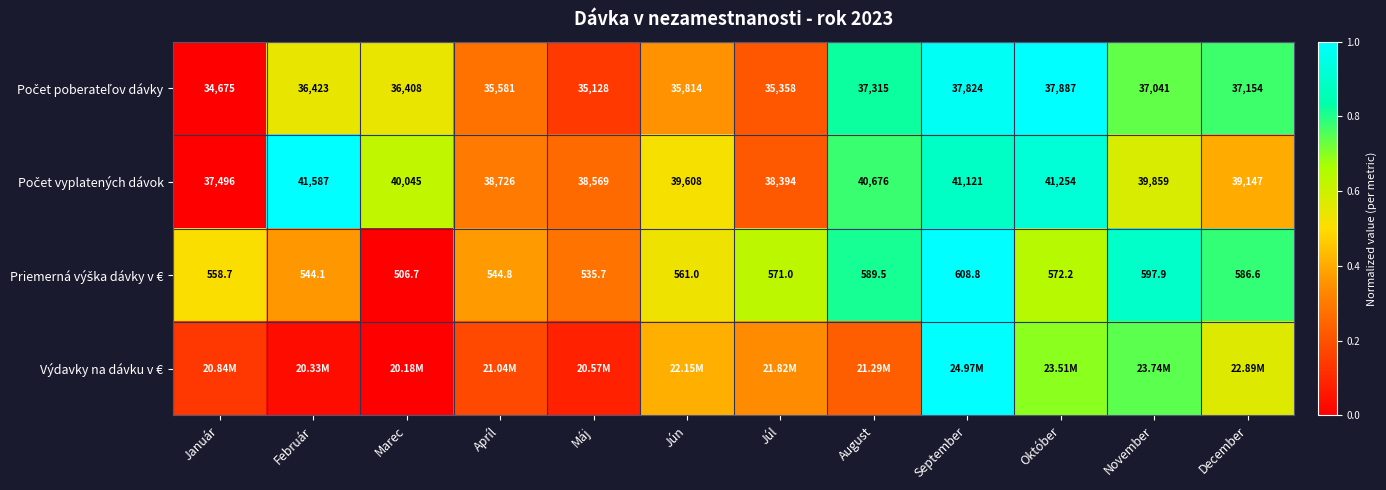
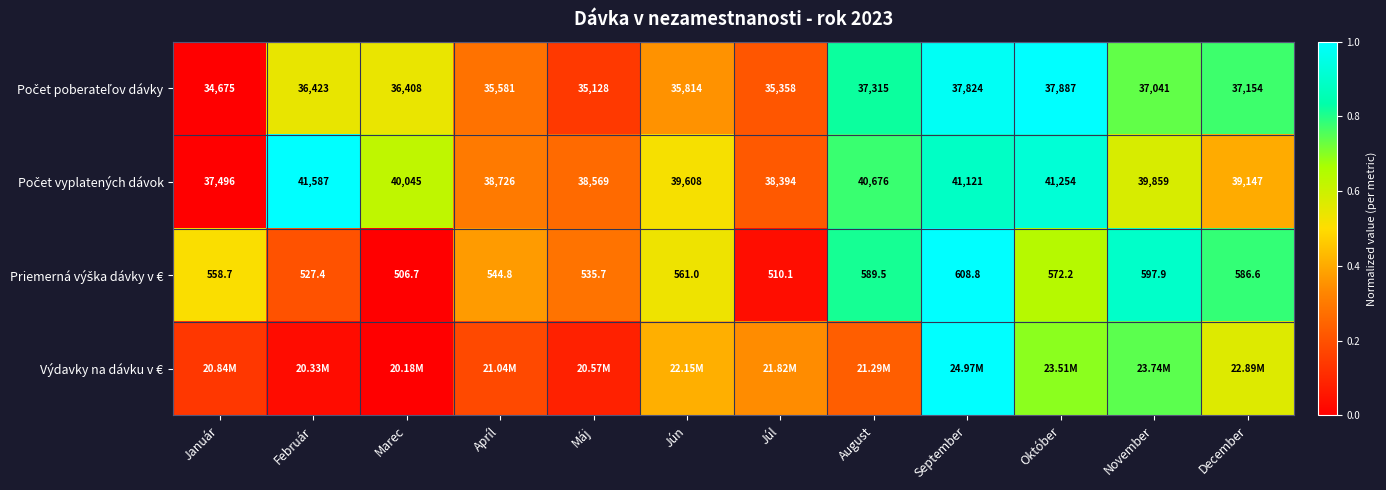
  {
    "Počet poberateľov dávky": {
      "Január": "34,675",
      "Február": "36,423",
      "Marec": "36,408",
      "Apríl": "35,581",
      "Máj": "35,128",
      "Jún": "35,814",
      "Júl": "35,358",
      "August": "37,315",
      "September": "37,824",
      "Október": "37,887",
      "November": "37,041",
      "December": "37,154"
    },
    "Počet vyplatených dávok": {
      "Január": "37,496",
      "Február": "41,587",
      "Marec": "40,045",
      "Apríl": "38,726",
      "Máj": "38,569",
      "Jún": "39,608",
      "Júl": "38,394",
      "August": "40,676",
      "September": "41,121",
      "Október": "41,254",
      "November": "39,859",
      "December": "39,147"
    },
    "Priemerná výška dávky v €": {
      "Január": "558.7",
-     "Február": "544.1",
+     "Február": "527.4",
      "Marec": "506.7",
      "Apríl": "544.8",
      "Máj": "535.7",
      "Jún": "561.0",
-     "Júl": "571.0",
+     "Júl": "510.1",
      "August": "589.5",
      "September": "608.8",
      "Október": "572.2",
      "November": "597.9",
      "December": "586.6"
    },
    "Výdavky na dávku v €": {
      "Január": "20.84M",
      "Február": "20.33M",
      "Marec": "20.18M",
      "Apríl": "21.04M",
      "Máj": "20.57M",
      "Jún": "22.15M",
      "Júl": "21.82M",
      "August": "21.29M",
      "September": "24.97M",
      "Október": "23.51M",
      "November": "23.74M",
      "December": "22.89M"
    }
  }
